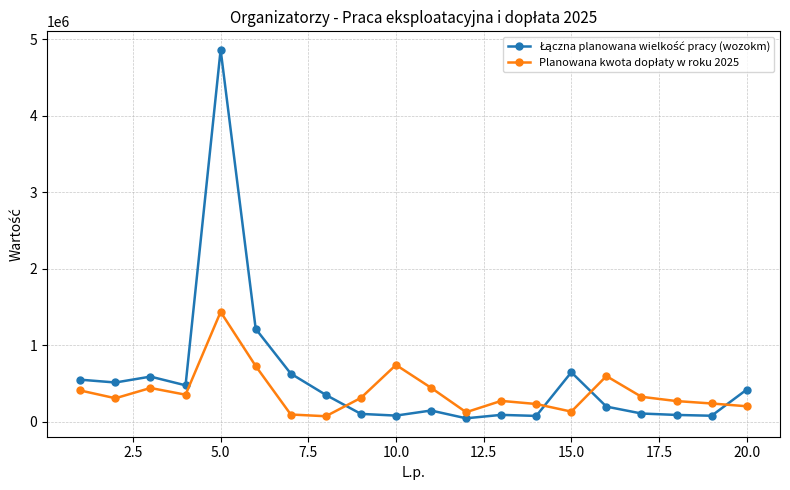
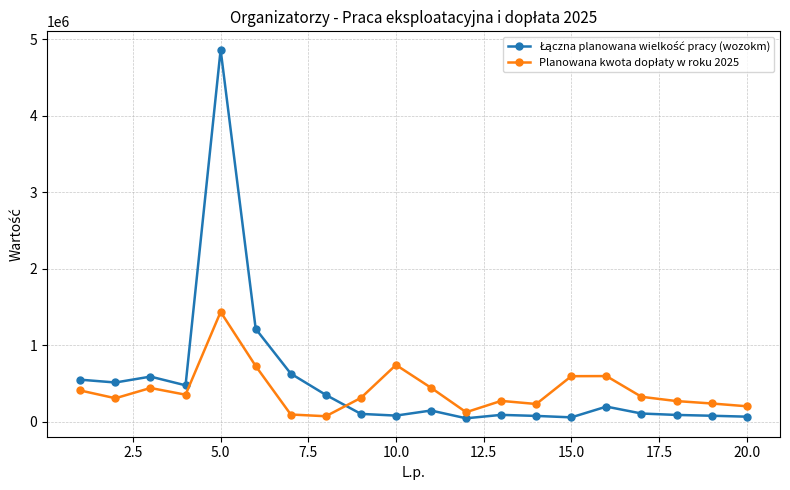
  {
    "Łączna planowana wielkość pracy (wozokm)": {
      "5.0": 4900000,
      "10.0": 100000,
-     "15.0": 600000,
-     "20.0": 400000
+     "15.0": 100000,
+     "20.0": 100000
    },
    "Planowana kwota dopłaty w roku 2025": {
      "5.0": 1400000,
      "10.0": 700000,
-     "15.0": 100000,
+     "15.0": 600000,
      "20.0": 200000
    }
  }
